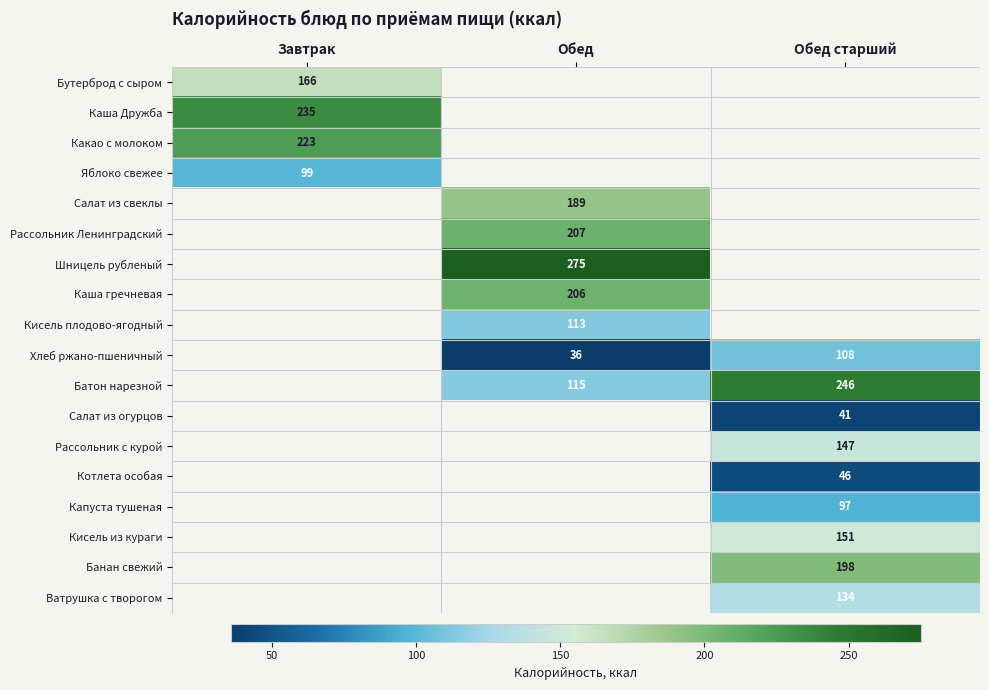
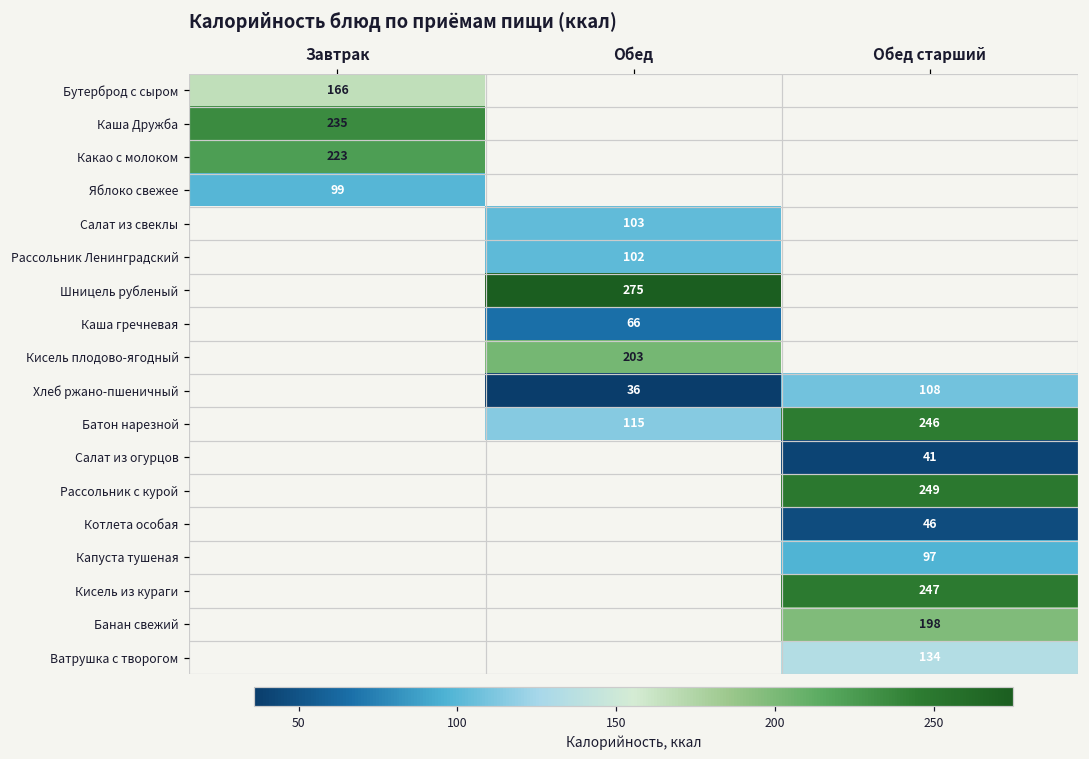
  {
    "Бутерброд с сыром": {
      "Завтрак": 166
    },
    "Каша Дружба": {
      "Завтрак": 235
    },
    "Какао с молоком": {
      "Завтрак": 223
    },
    "Яблоко свежее": {
      "Завтрак": 99
    },
    "Салат из свеклы": {
-     "Обед": 189
+     "Обед": 103
    },
    "Рассольник Ленинградский": {
-     "Обед": 207
+     "Обед": 102
    },
    "Шницель рубленый": {
      "Обед": 275
    },
    "Каша гречневая": {
-     "Обед": 206
+     "Обед": 66
    },
    "Кисель плодово-ягодный": {
-     "Обед": 113
+     "Обед": 203
    },
    "Хлеб ржано-пшеничный": {
      "Обед": 36,
      "Обед старший": 108
    },
    "Батон нарезной": {
      "Обед": 115,
      "Обед старший": 246
    },
    "Салат из огурцов": {
      "Обед старший": 41
    },
    "Рассольник с курой": {
-     "Обед старший": 147
+     "Обед старший": 249
    },
    "Котлета особая": {
      "Обед старший": 46
    },
    "Капуста тушеная": {
      "Обед старший": 97
    },
    "Кисель из кураги": {
-     "Обед старший": 151
+     "Обед старший": 247
    },
    "Банан свежий": {
      "Обед старший": 198
    },
    "Ватрушка с творогом": {
      "Обед старший": 134
    }
  }
